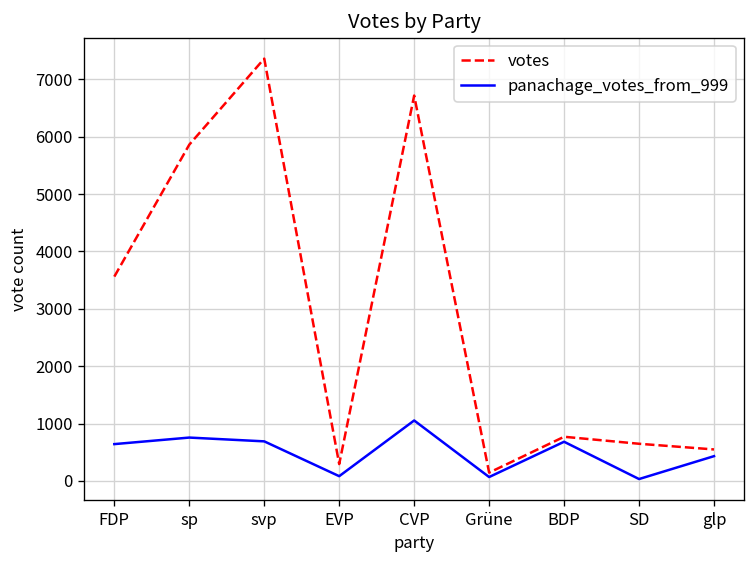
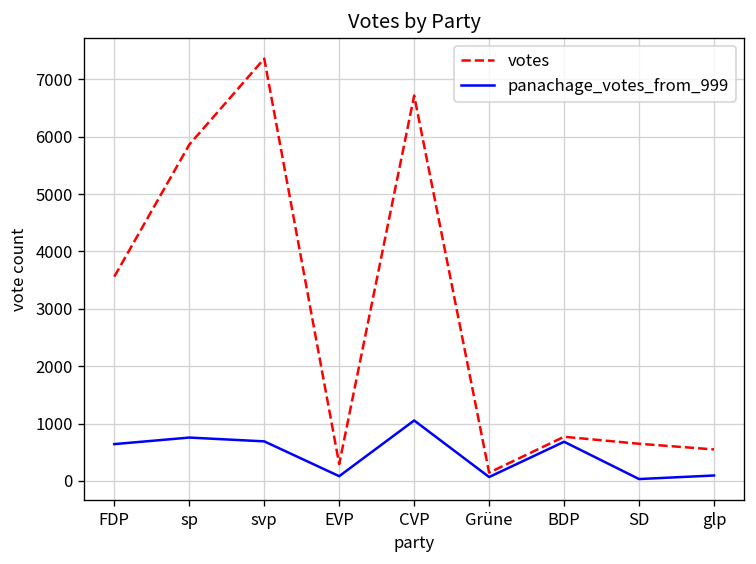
  {
    "votes": {
      "FDP": 3600,
      "sp": 5900,
      "svp": 7400,
      "EVP": 300,
      "CVP": 6700,
      "Grüne": 100,
      "BDP": 800,
      "SD": 600,
      "glp": 500
    },
    "panachage_votes_from_999": {
      "FDP": 600,
      "sp": 800,
      "svp": 700,
      "EVP": 100,
      "CVP": 1100,
      "Grüne": 100,
      "BDP": 700,
      "SD": 0,
-     "glp": 400
+     "glp": 100
    }
  }
